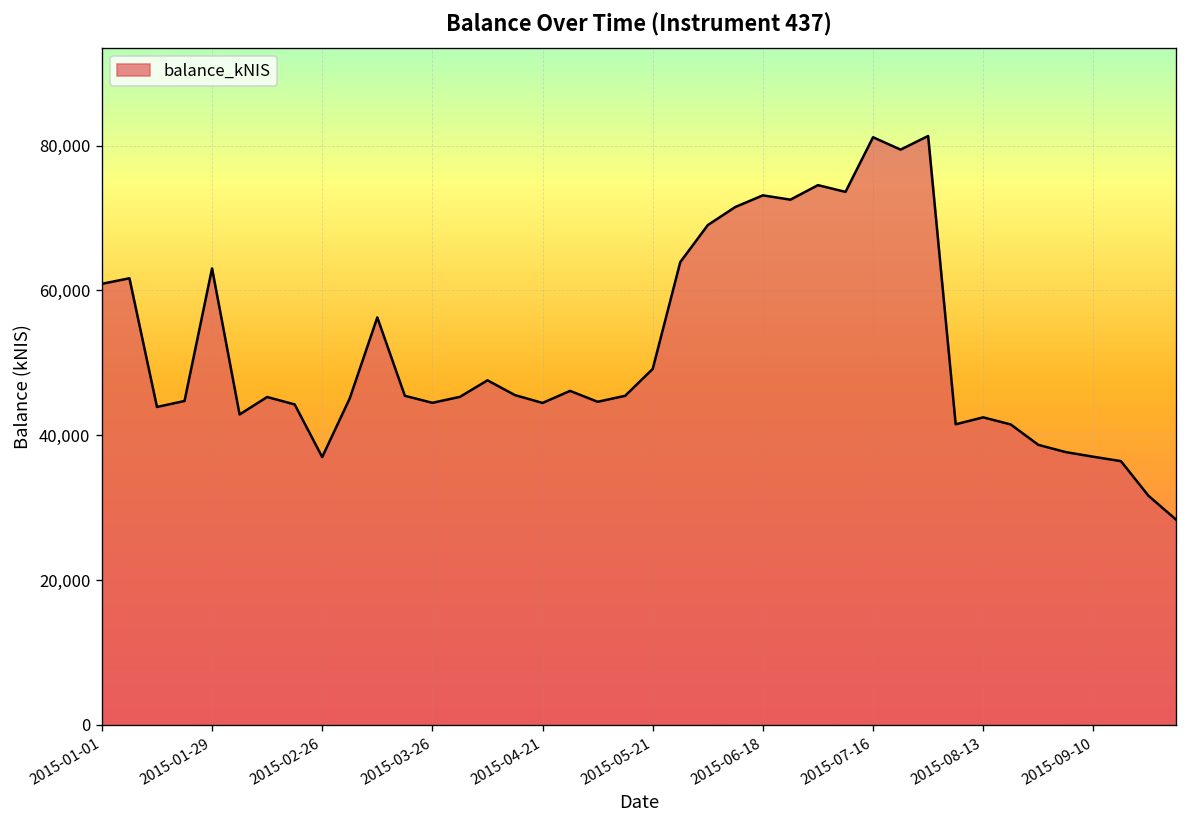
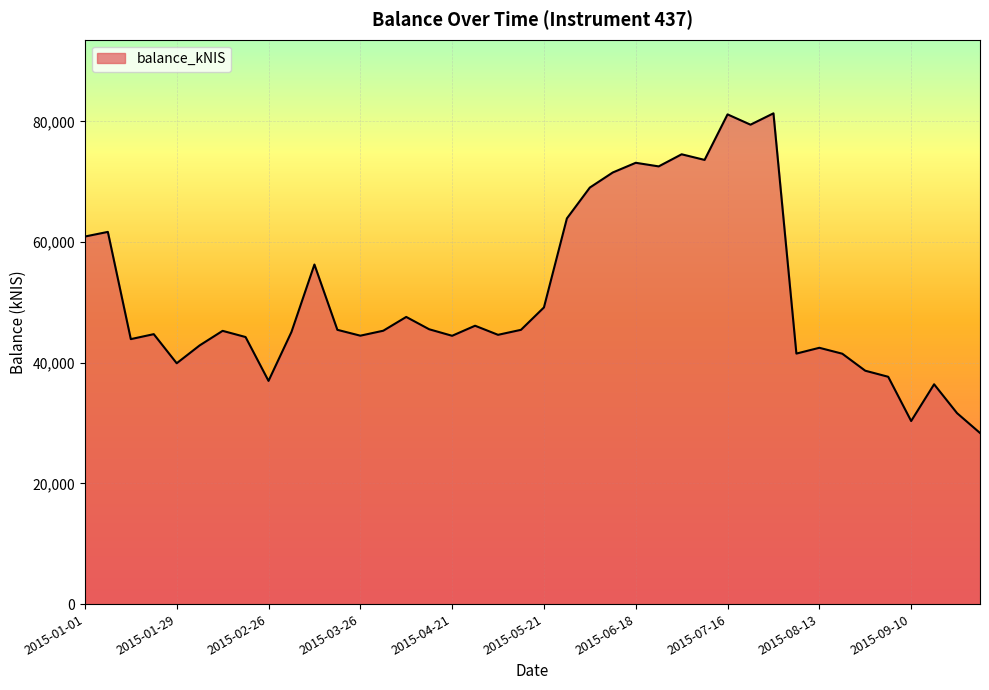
  {
    "2015-01-01": "61,000",
-   "2015-01-29": "63,000",
+   "2015-01-29": "40,000",
    "2015-02-26": "37,000",
    "2015-03-26": "44,000",
    "2015-04-21": "44,000",
    "2015-05-21": "49,000",
    "2015-06-18": "73,000",
    "2015-07-16": "81,000",
    "2015-08-13": "42,000",
-   "2015-09-10": "37,000"
+   "2015-09-10": "30,000"
  }
